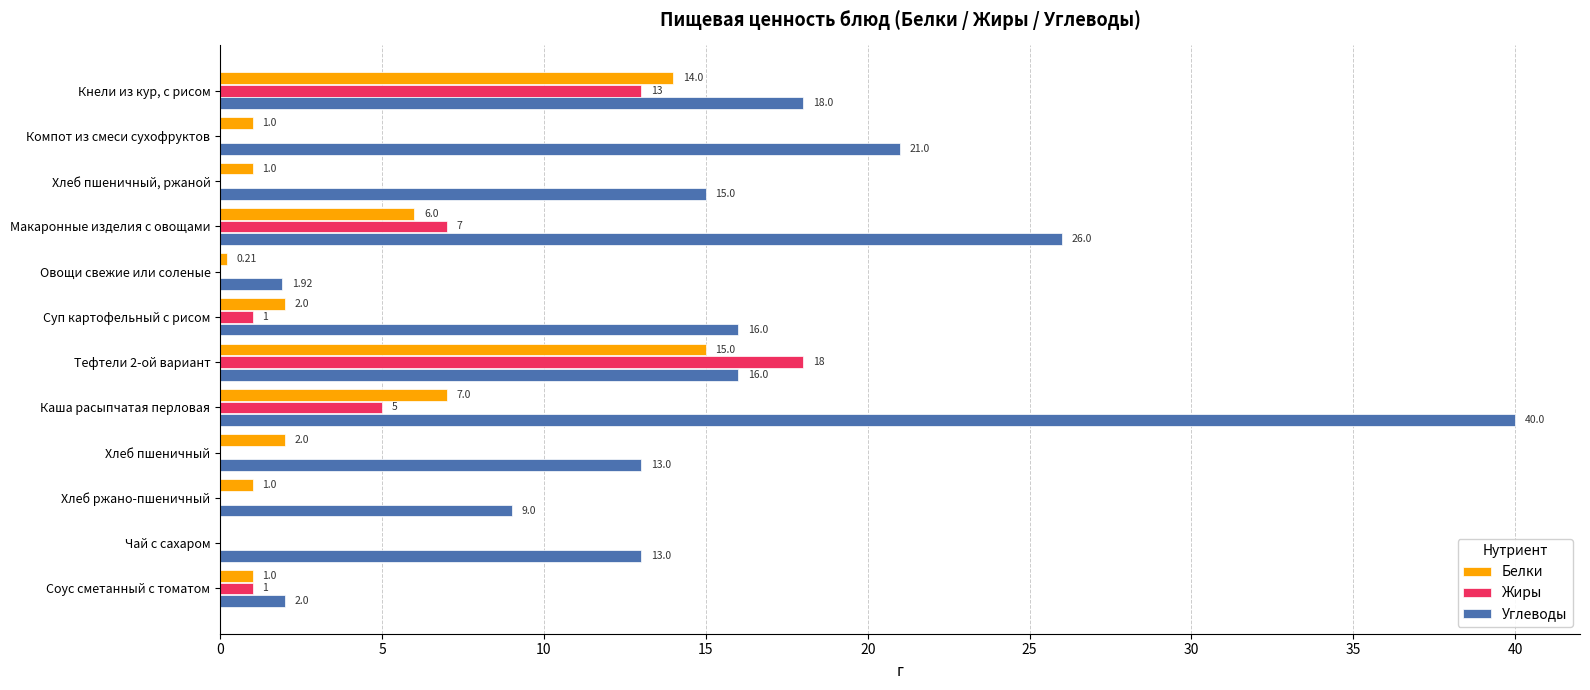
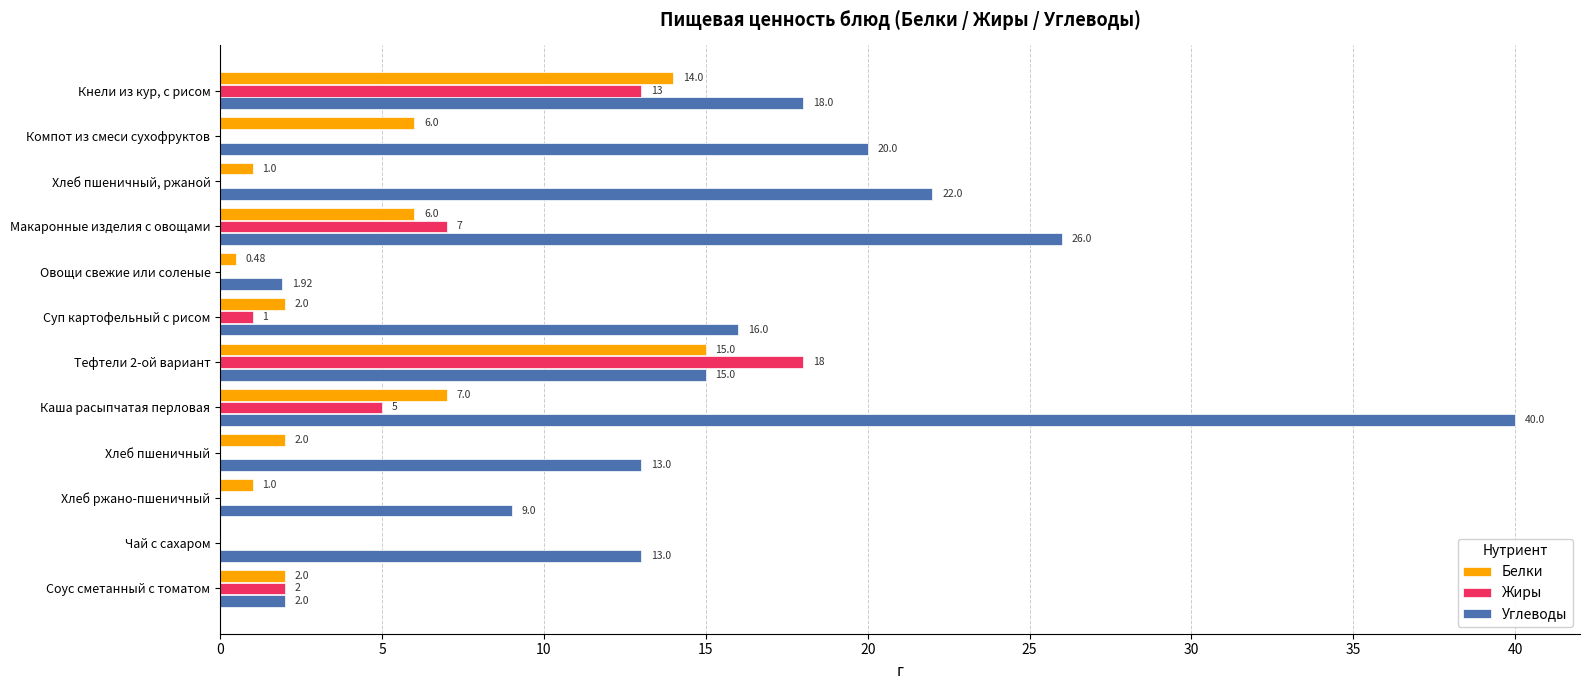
  {
    "Белки": {
      "Кнели из кур, с рисом": 14.0,
-     "Компот из смеси сухофруктов": 1.0,
+     "Компот из смеси сухофруктов": 6.0,
      "Хлеб пшеничный, ржаной": 1.0,
      "Макаронные изделия с овощами": 6.0,
-     "Овощи свежие или соленые": 0.21,
+     "Овощи свежие или соленые": 0.48,
      "Суп картофельный с рисом": 2.0,
      "Тефтели 2-ой вариант": 15.0,
      "Каша расыпчатая перловая": 7.0,
      "Хлеб пшеничный": 2.0,
      "Хлеб ржано-пшеничный": 1.0,
-     "Соус сметанный с томатом": 1.0
+     "Соус сметанный с томатом": 2.0
    },
    "Жиры": {
      "Кнели из кур, с рисом": 13,
      "Макаронные изделия с овощами": 7,
      "Суп картофельный с рисом": 1,
      "Тефтели 2-ой вариант": 18,
      "Каша расыпчатая перловая": 5,
-     "Соус сметанный с томатом": 1
+     "Соус сметанный с томатом": 2
    },
    "Углеводы": {
      "Кнели из кур, с рисом": 18.0,
-     "Компот из смеси сухофруктов": 21.0,
-     "Хлеб пшеничный, ржаной": 15.0,
+     "Компот из смеси сухофруктов": 20.0,
+     "Хлеб пшеничный, ржаной": 22.0,
      "Макаронные изделия с овощами": 26.0,
      "Овощи свежие или соленые": 1.92,
      "Суп картофельный с рисом": 16.0,
-     "Тефтели 2-ой вариант": 16.0,
+     "Тефтели 2-ой вариант": 15.0,
      "Каша расыпчатая перловая": 40.0,
      "Хлеб пшеничный": 13.0,
      "Хлеб ржано-пшеничный": 9.0,
      "Чай с сахаром": 13.0,
      "Соус сметанный с томатом": 2.0
    }
  }
